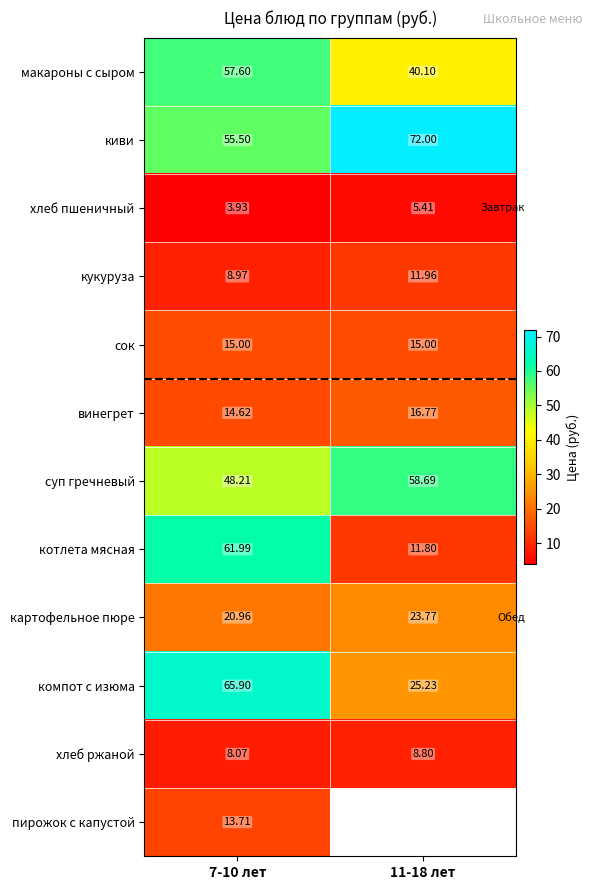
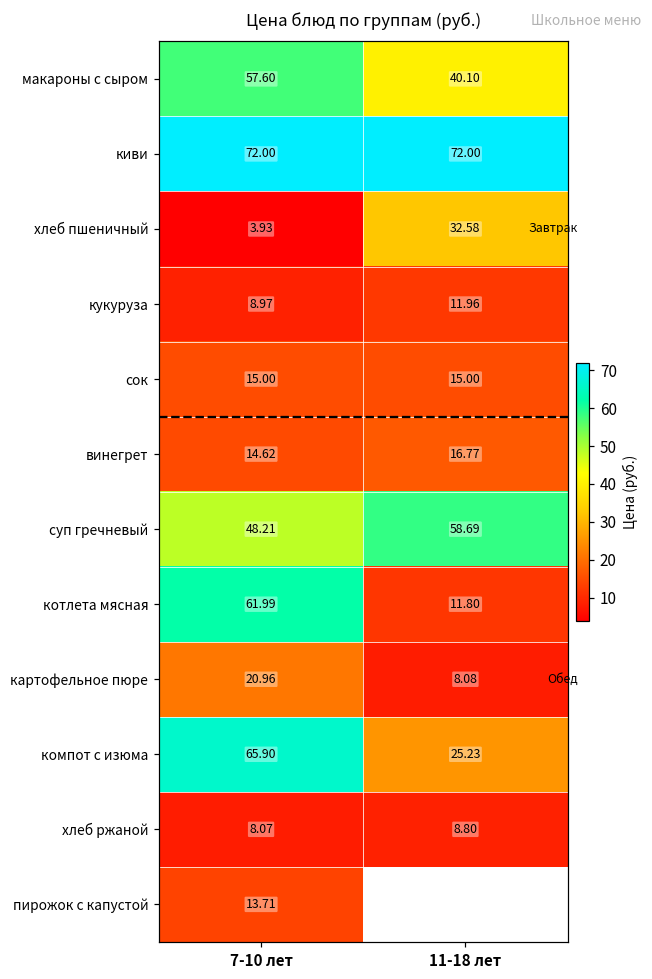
  {
    "киви": {
-     "7-10 лет": 55.50
+     "7-10 лет": 72.00
    },
    "хлеб пшеничный": {
-     "11-18 лет": 5.41
+     "11-18 лет": 32.58
    },
    "картофельное пюре": {
-     "11-18 лет": 23.77
+     "11-18 лет": 8.08
    }
  }
